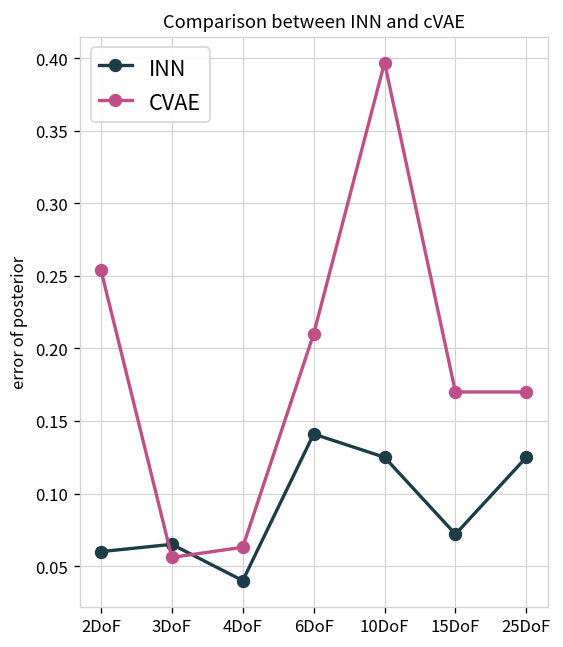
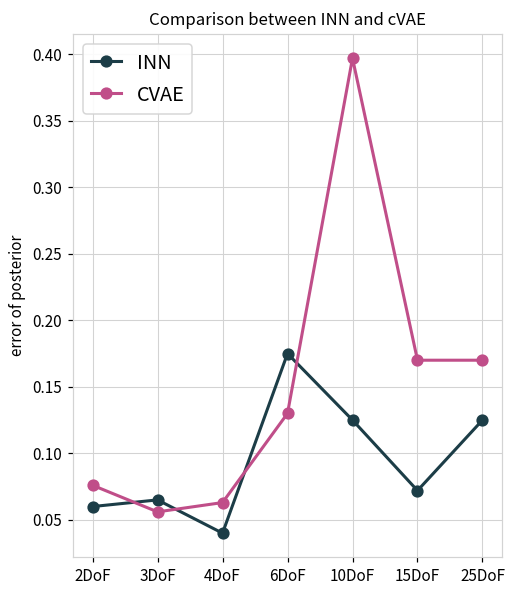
  {
    "INN": {
      "2DoF": 0.060,
      "3DoF": 0.065,
      "4DoF": 0.040,
-     "6DoF": 0.141,
+     "6DoF": 0.175,
      "10DoF": 0.125,
      "15DoF": 0.072,
      "25DoF": 0.125
    },
    "CVAE": {
-     "2DoF": 0.254,
+     "2DoF": 0.076,
      "3DoF": 0.056,
      "4DoF": 0.063,
-     "6DoF": 0.21,
+     "6DoF": 0.13,
      "10DoF": 0.397,
      "15DoF": 0.170,
      "25DoF": 0.170
    }
  }
